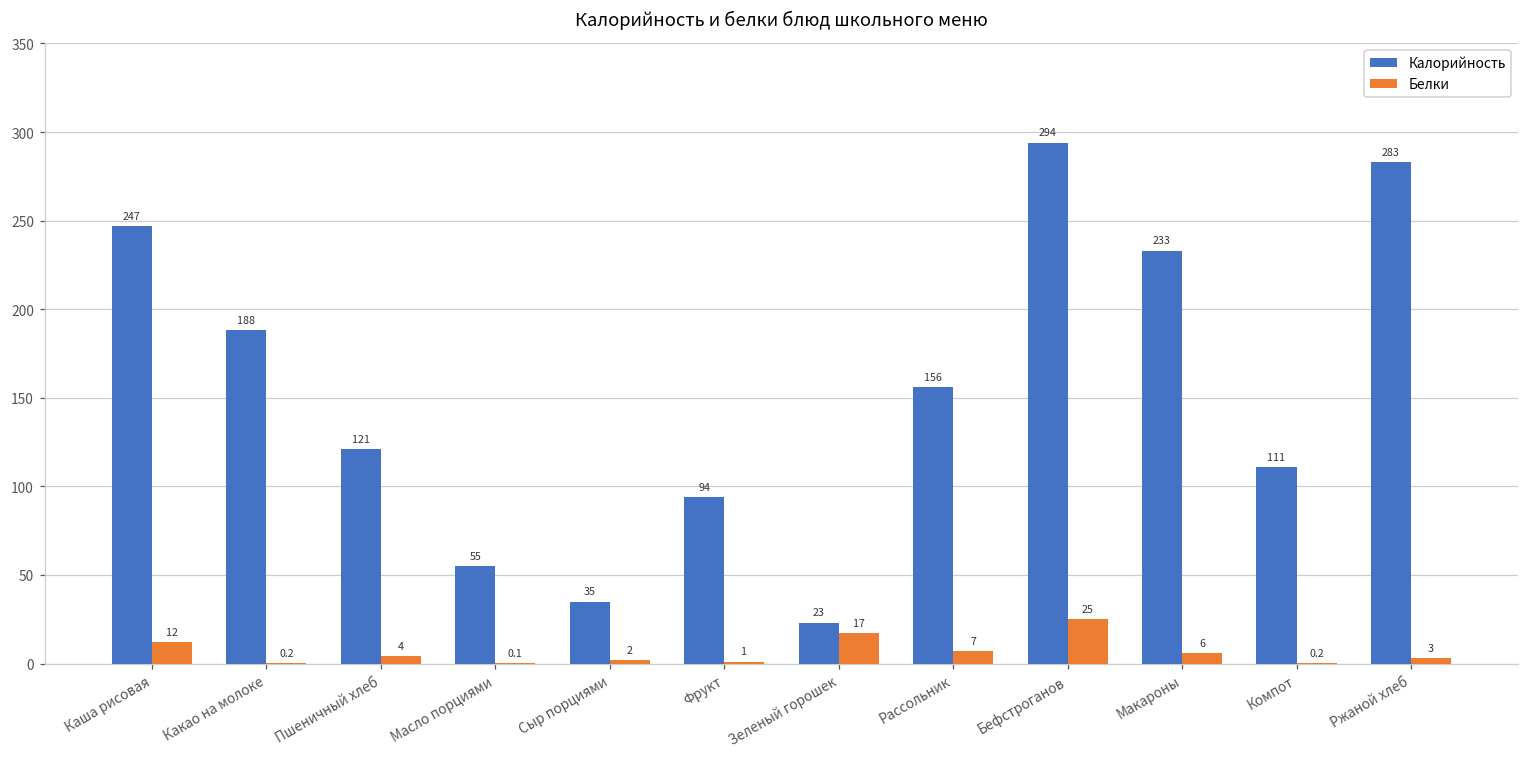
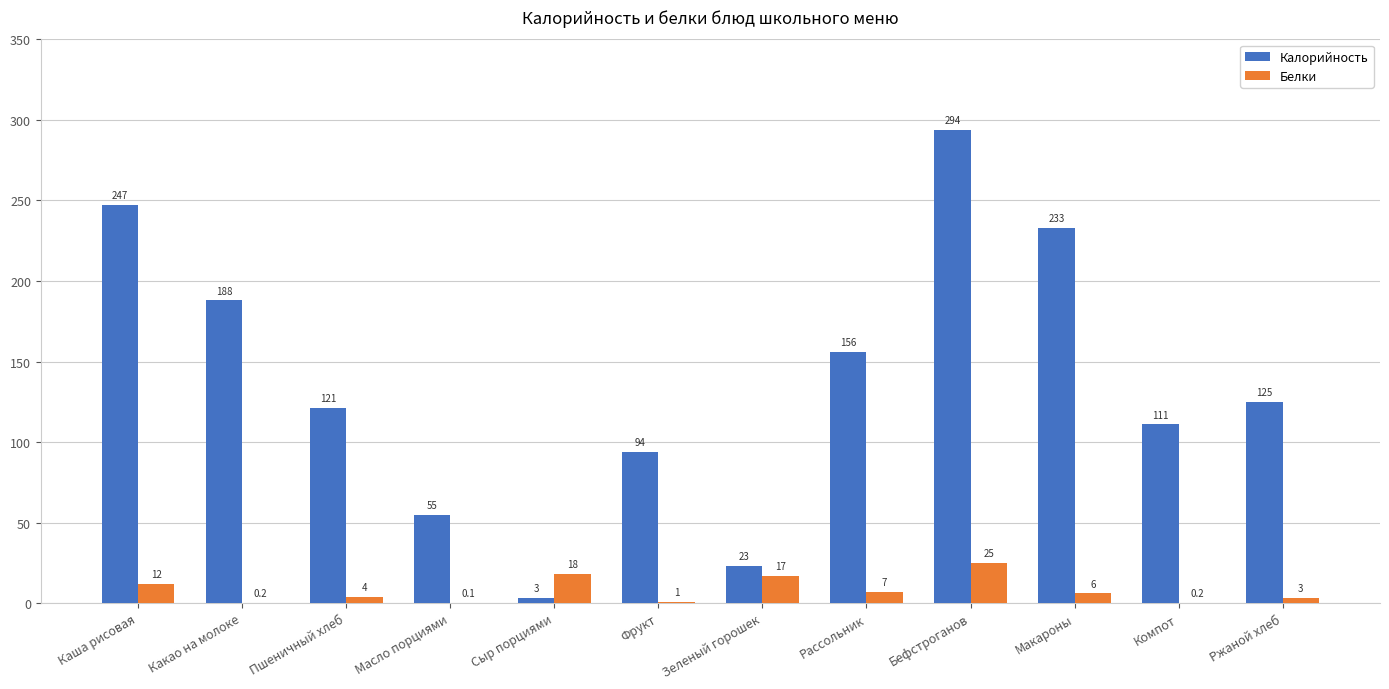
  {
    "Калорийность": {
      "Каша рисовая": 247,
      "Какао на молоке": 188,
      "Пшеничный хлеб": 121,
      "Масло порциями": 55,
-     "Сыр порциями": 35,
+     "Сыр порциями": 3,
      "Фрукт": 94,
      "Зеленый горошек": 23,
      "Рассольник": 156,
      "Бефстроганов": 294,
      "Макароны": 233,
      "Компот": 111,
-     "Ржаной хлеб": 283
+     "Ржаной хлеб": 125
    },
    "Белки": {
      "Каша рисовая": 12,
      "Какао на молоке": 0.2,
      "Пшеничный хлеб": 4,
      "Масло порциями": 0.1,
-     "Сыр порциями": 2,
+     "Сыр порциями": 18,
      "Фрукт": 1,
      "Зеленый горошек": 17,
      "Рассольник": 7,
      "Бефстроганов": 25,
      "Макароны": 6,
      "Компот": 0.2,
      "Ржаной хлеб": 3
    }
  }
